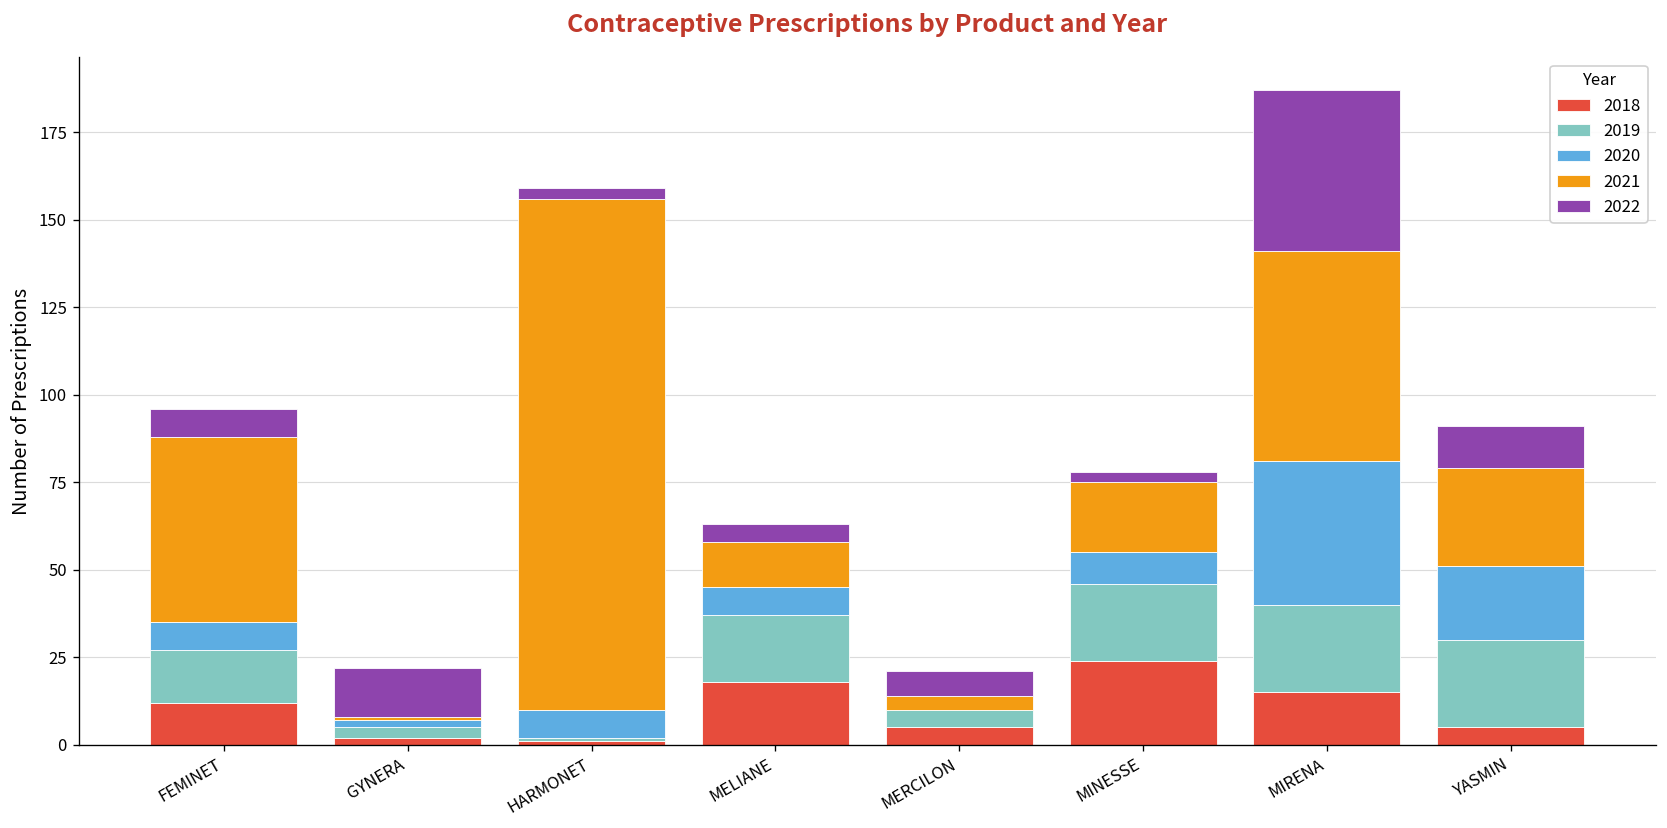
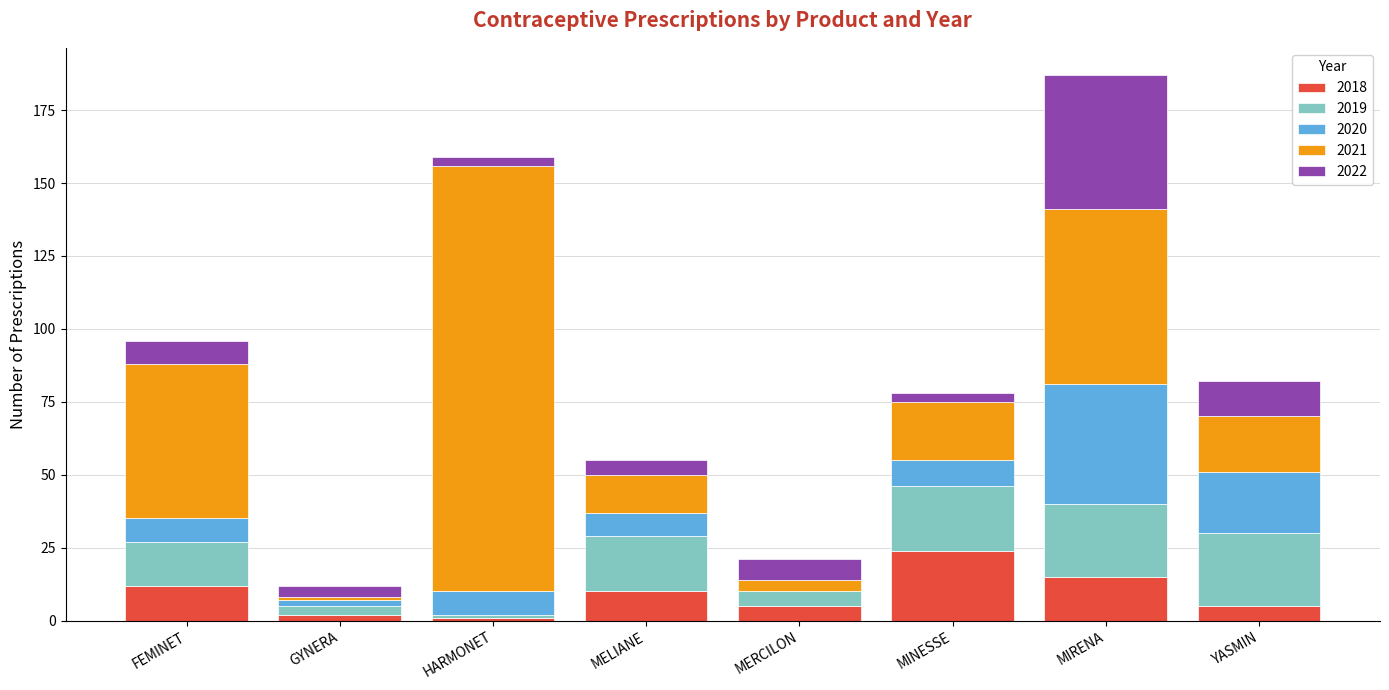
  {
    "2018": {
      "FEMINET": 12,
      "GYNERA": 2,
      "HARMONET": 1,
-     "MELIANE": 18,
+     "MELIANE": 10,
      "MERCILON": 5,
      "MINESSE": 24,
      "MIRENA": 15,
      "YASMIN": 5
    },
    "2021": {
      "FEMINET": 53,
      "GYNERA": 1,
      "HARMONET": 146,
      "MELIANE": 13,
      "MERCILON": 4,
      "MINESSE": 20,
      "MIRENA": 60,
-     "YASMIN": 28
+     "YASMIN": 19
    },
    "2022": {
      "FEMINET": 8,
-     "GYNERA": 14,
+     "GYNERA": 4,
      "HARMONET": 3,
      "MELIANE": 5,
      "MERCILON": 7,
      "MINESSE": 3,
      "MIRENA": 46,
      "YASMIN": 12
    }
  }
